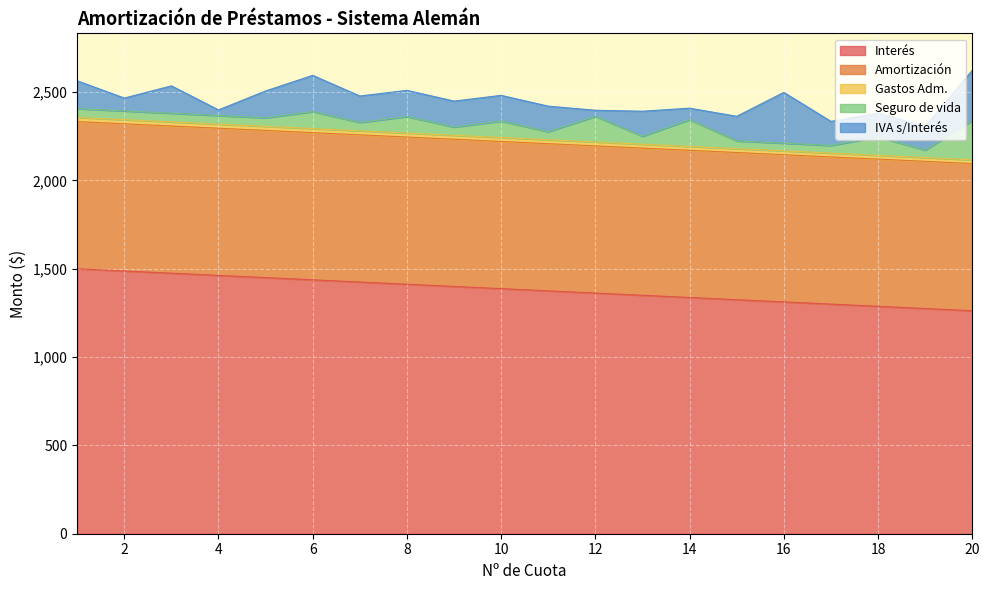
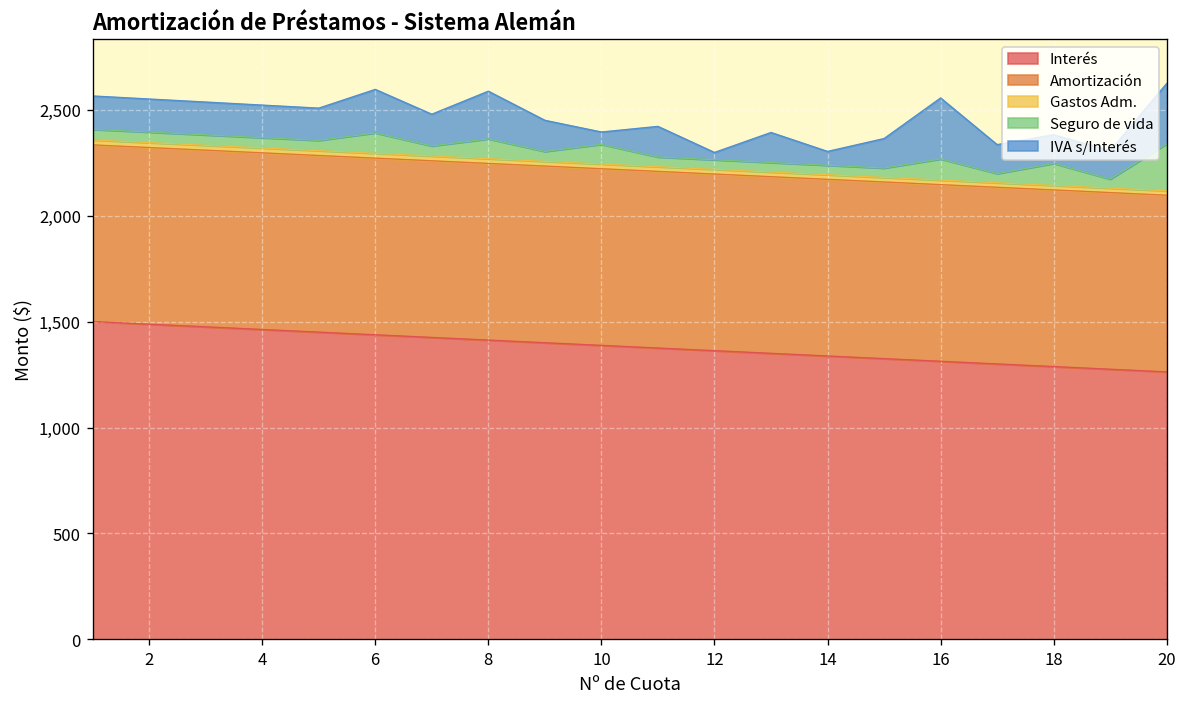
  {
    "Gastos Adm.": {
      "2": 20,
      "4": 20,
      "6": 20,
      "8": 20,
      "10": 20,
      "12": 20,
      "14": 20,
      "16": 20,
      "18": 20,
      "20": 20
    },
    "Seguro de vida": {
      "2": 50,
      "4": 50,
      "6": 100,
      "8": 90,
      "10": 90,
-     "12": 150,
-     "14": 150,
-     "16": 40,
+     "12": 50,
+     "14": 40,
+     "16": 100,
      "20": 220
    },
    "IVA s/Interés": {
-     "2": 70,
-     "4": 30,
+     "2": 160,
+     "4": 150,
      "6": 210,
-     "8": 150,
-     "10": 150,
+     "8": 220,
+     "10": 60,
      "12": 30,
      "14": 70,
      "16": 290,
      "20": 280
    }
  }
